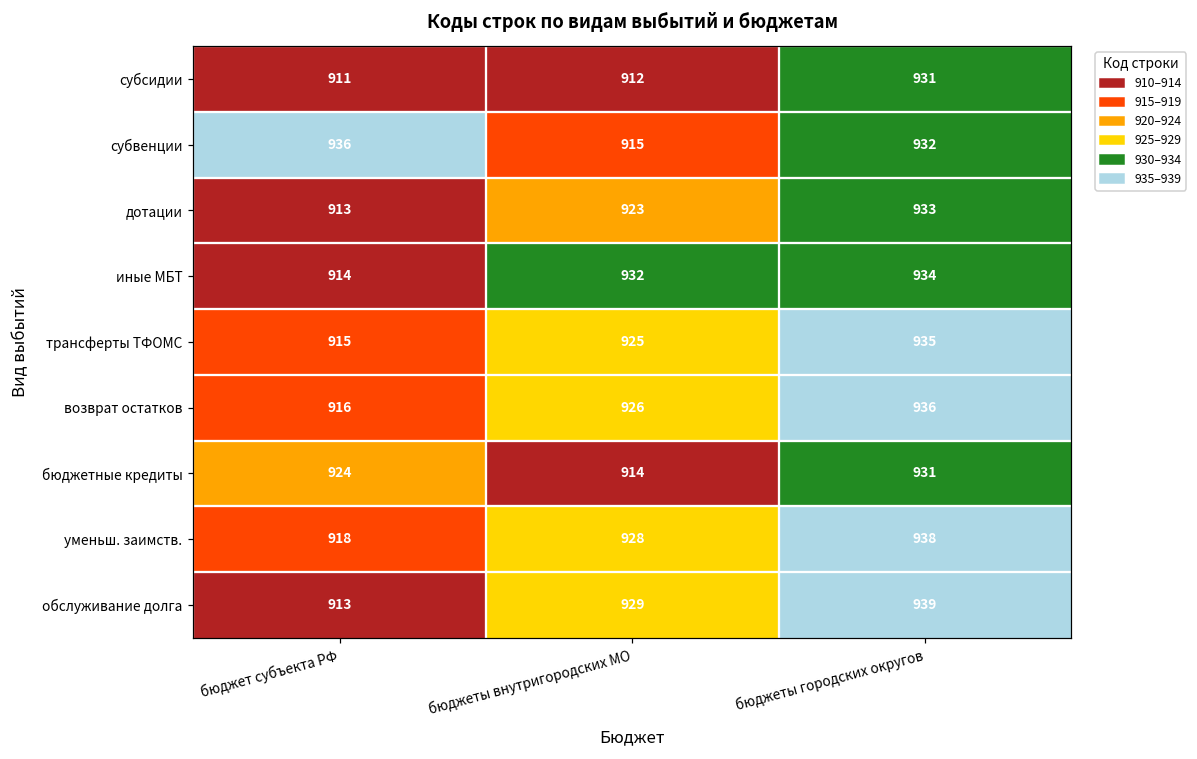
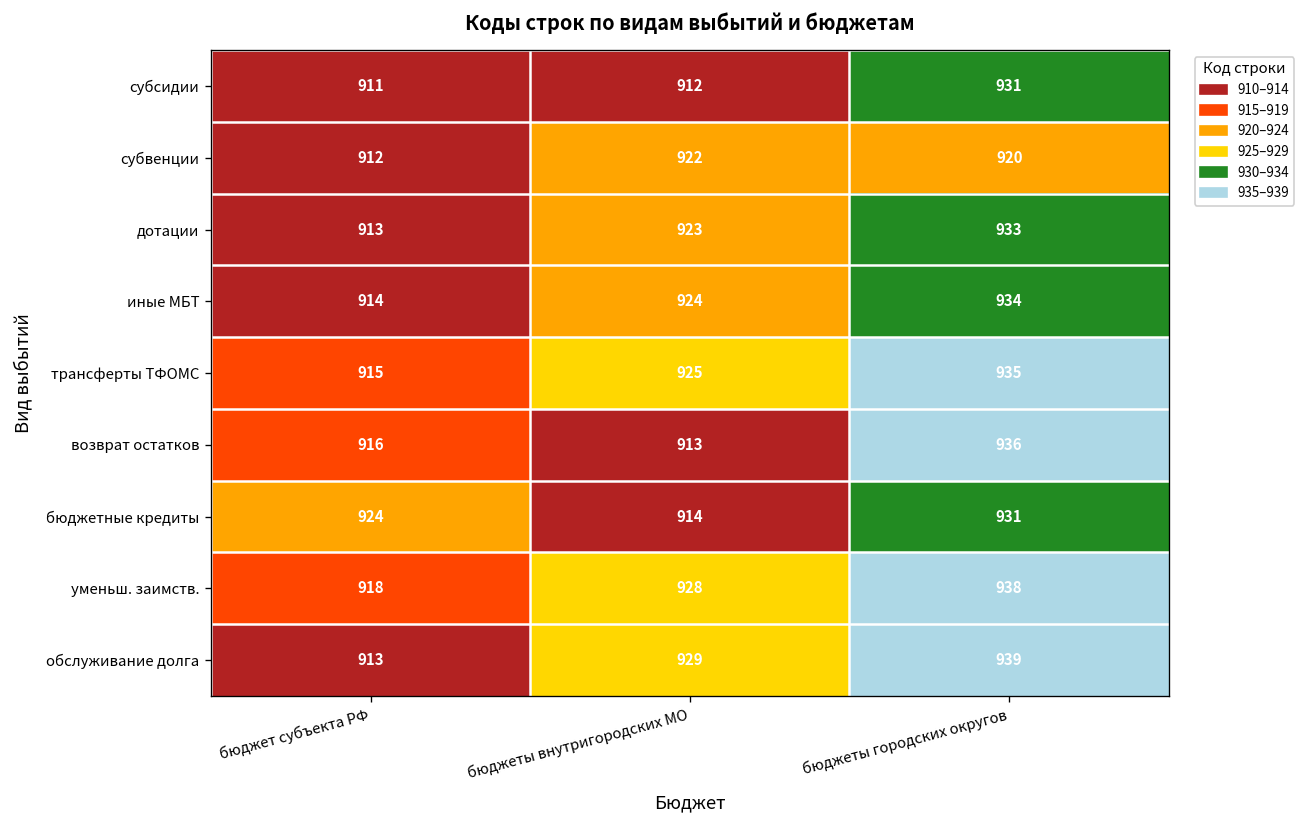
  {
    "субсидии": {
      "бюджет субъекта РФ": 911,
      "бюджеты внутригородских МО": 912,
      "бюджеты городских округов": 931
    },
    "субвенции": {
-     "бюджет субъекта РФ": 936,
-     "бюджеты внутригородских МО": 915,
-     "бюджеты городских округов": 932
+     "бюджет субъекта РФ": 912,
+     "бюджеты внутригородских МО": 922,
+     "бюджеты городских округов": 920
    },
    "дотации": {
      "бюджет субъекта РФ": 913,
      "бюджеты внутригородских МО": 923,
      "бюджеты городских округов": 933
    },
    "иные МБТ": {
      "бюджет субъекта РФ": 914,
-     "бюджеты внутригородских МО": 932,
+     "бюджеты внутригородских МО": 924,
      "бюджеты городских округов": 934
    },
    "трансферты ТФОМС": {
      "бюджет субъекта РФ": 915,
      "бюджеты внутригородских МО": 925,
      "бюджеты городских округов": 935
    },
    "возврат остатков": {
      "бюджет субъекта РФ": 916,
-     "бюджеты внутригородских МО": 926,
+     "бюджеты внутригородских МО": 913,
      "бюджеты городских округов": 936
    },
    "бюджетные кредиты": {
      "бюджет субъекта РФ": 924,
      "бюджеты внутригородских МО": 914,
      "бюджеты городских округов": 931
    },
    "уменьш. заимств.": {
      "бюджет субъекта РФ": 918,
      "бюджеты внутригородских МО": 928,
      "бюджеты городских округов": 938
    },
    "обслуживание долга": {
      "бюджет субъекта РФ": 913,
      "бюджеты внутригородских МО": 929,
      "бюджеты городских округов": 939
    }
  }
